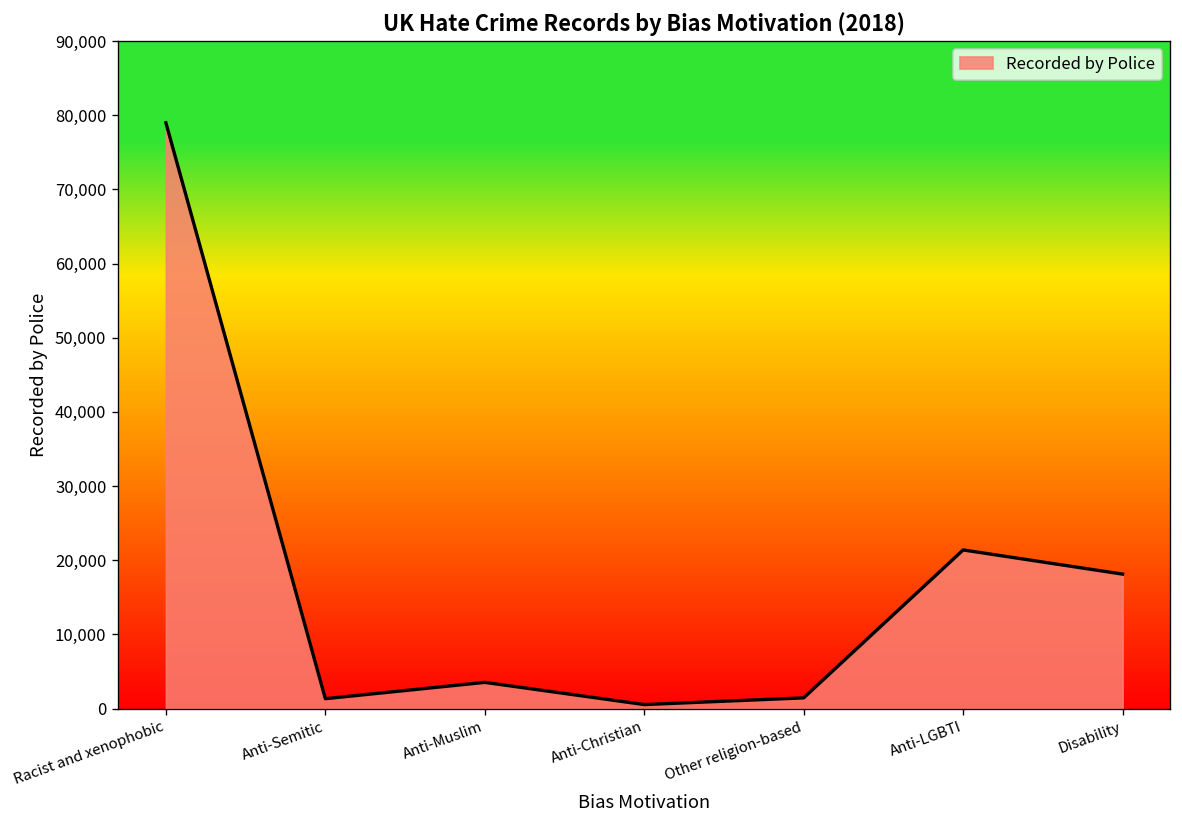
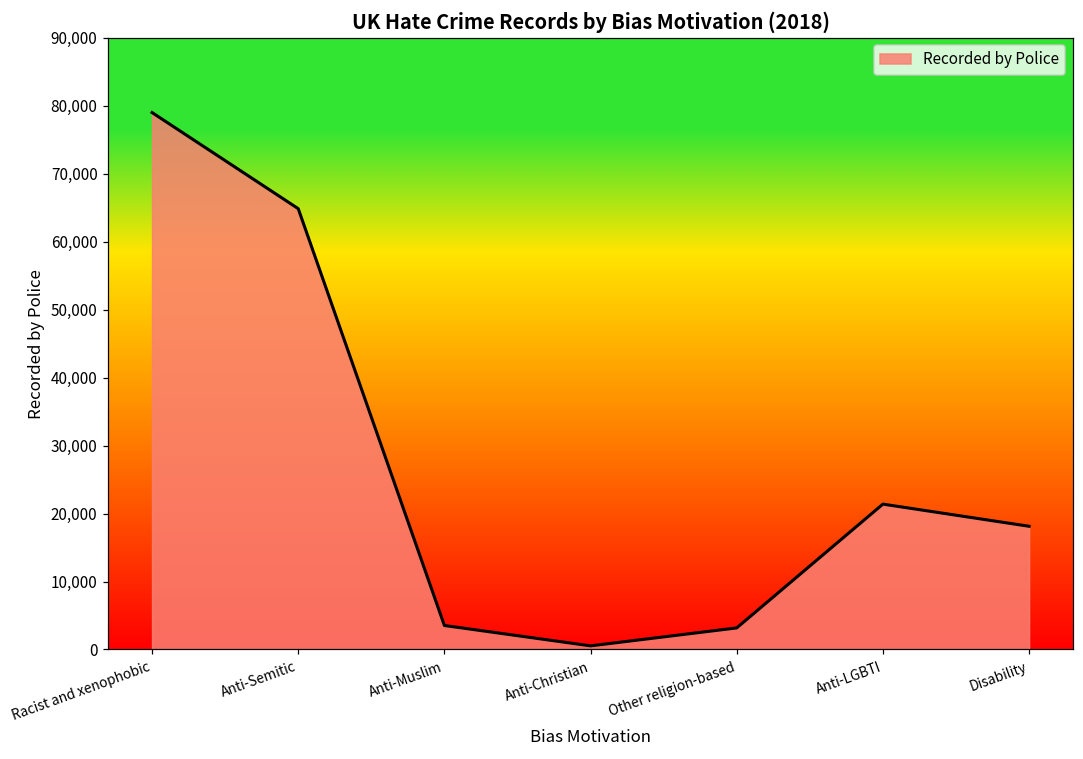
  {
    "Racist and xenophobic": "79,000",
-   "Anti-Semitic": "1,000",
+   "Anti-Semitic": "65,000",
    "Anti-Muslim": "4,000",
    "Anti-Christian": "1,000",
-   "Other religion-based": "1,000",
+   "Other religion-based": "3,000",
    "Anti-LGBTI": "21,000",
    "Disability": "18,000"
  }
